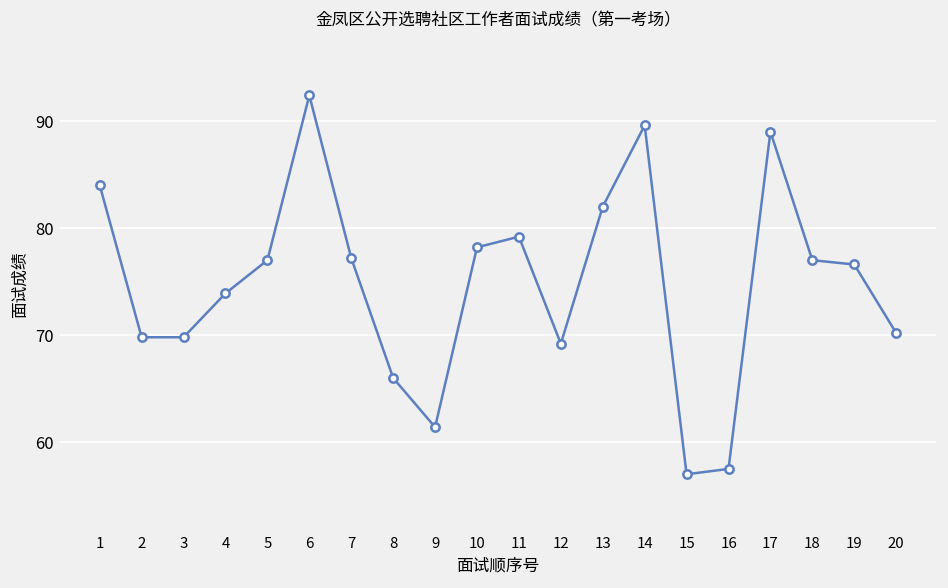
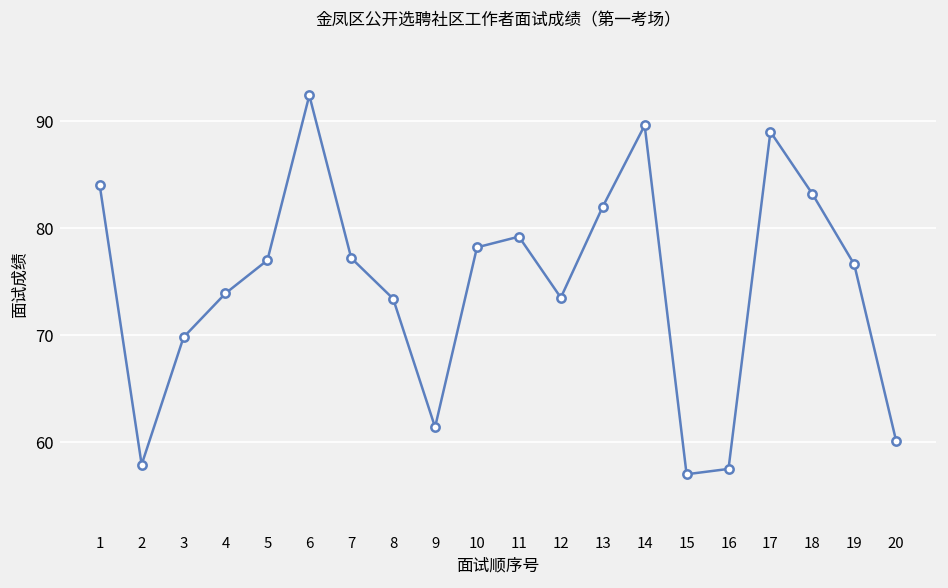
  {
    "1": 84,
-   "2": 70,
+   "2": 58,
    "3": 70,
    "4": 74,
    "5": 77,
    "6": 92,
    "7": 77,
-   "8": 66,
+   "8": 73,
    "9": 61,
    "10": 78,
    "11": 79,
-   "12": 69,
+   "12": 74,
    "13": 82,
    "14": 90,
    "15": 57,
    "16": 58,
    "17": 89,
-   "18": 77,
+   "18": 83,
    "19": 77,
-   "20": 70
+   "20": 60
  }
